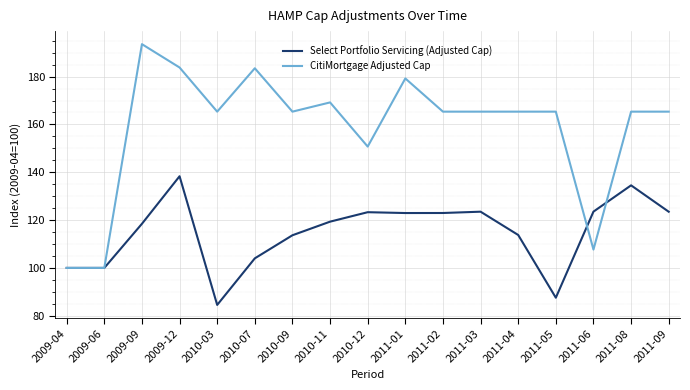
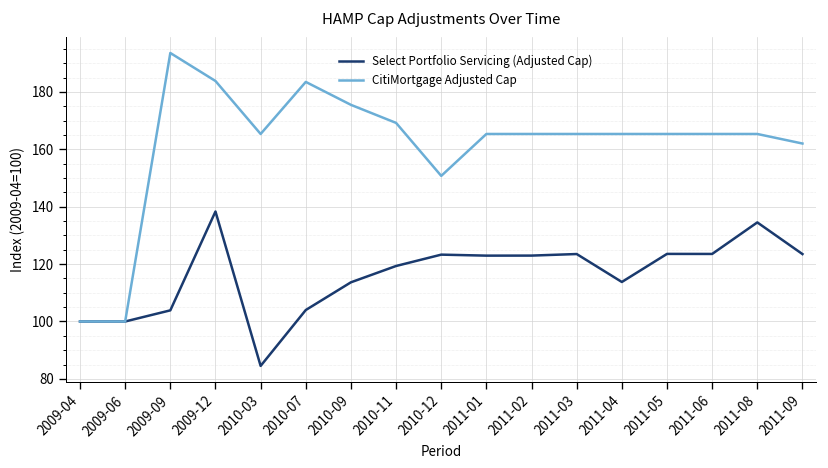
  {
    "Select Portfolio Servicing (Adjusted Cap)": {
-     "2009-09": 118,
+     "2009-09": 104,
      "2009-12": 138,
      "2010-03": 85,
      "2010-07": 104,
      "2010-09": 114,
      "2010-11": 119,
      "2010-12": 123,
      "2011-01": 123,
      "2011-02": 123,
      "2011-03": 124,
      "2011-04": 114,
-     "2011-05": 88,
+     "2011-05": 124,
      "2011-06": 124,
      "2011-08": 135,
      "2011-09": 123
    },
    "CitiMortgage Adjusted Cap": {
      "2009-09": 194,
      "2009-12": 184,
      "2010-03": 165,
      "2010-07": 184,
-     "2010-09": 165,
+     "2010-09": 176,
      "2010-11": 169,
      "2010-12": 151,
-     "2011-01": 179,
+     "2011-01": 165,
      "2011-02": 165,
      "2011-03": 165,
      "2011-04": 165,
      "2011-05": 165,
-     "2011-06": 108,
+     "2011-06": 165,
      "2011-08": 165,
-     "2011-09": 165
+     "2011-09": 162
    }
  }
